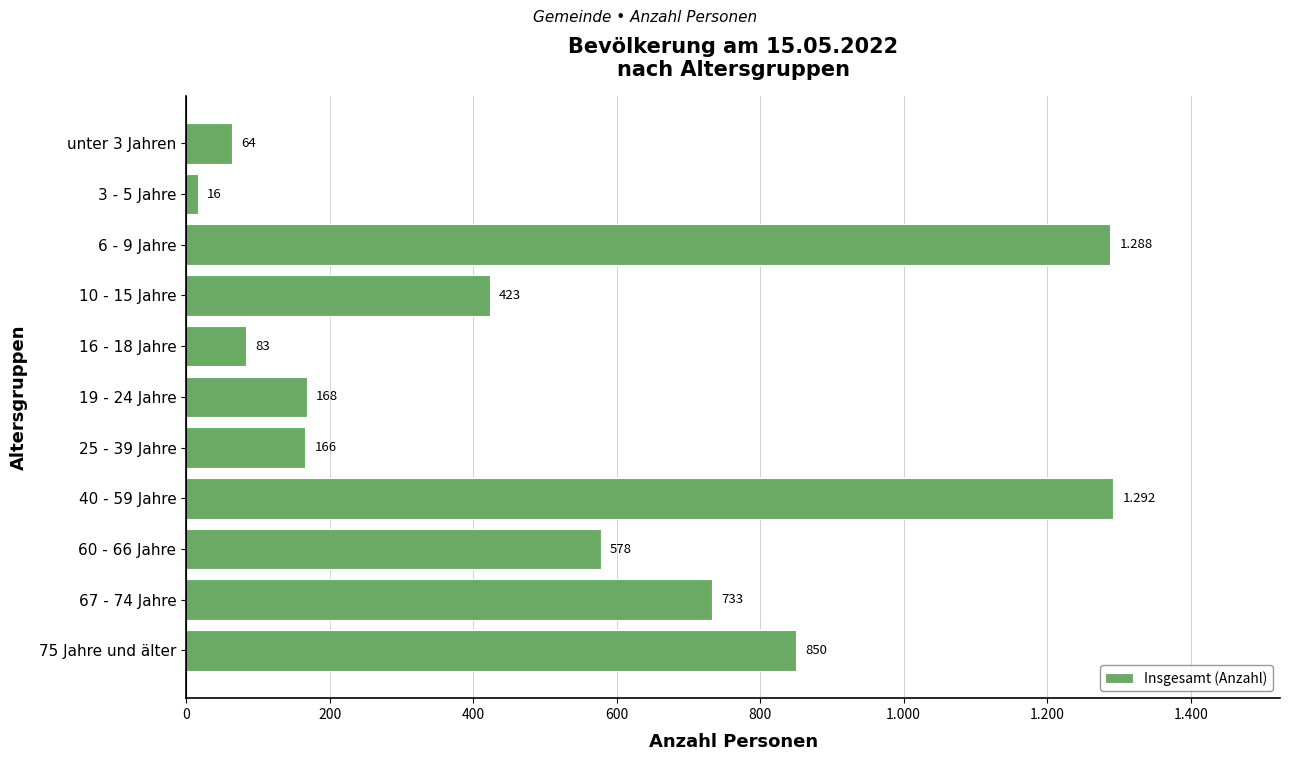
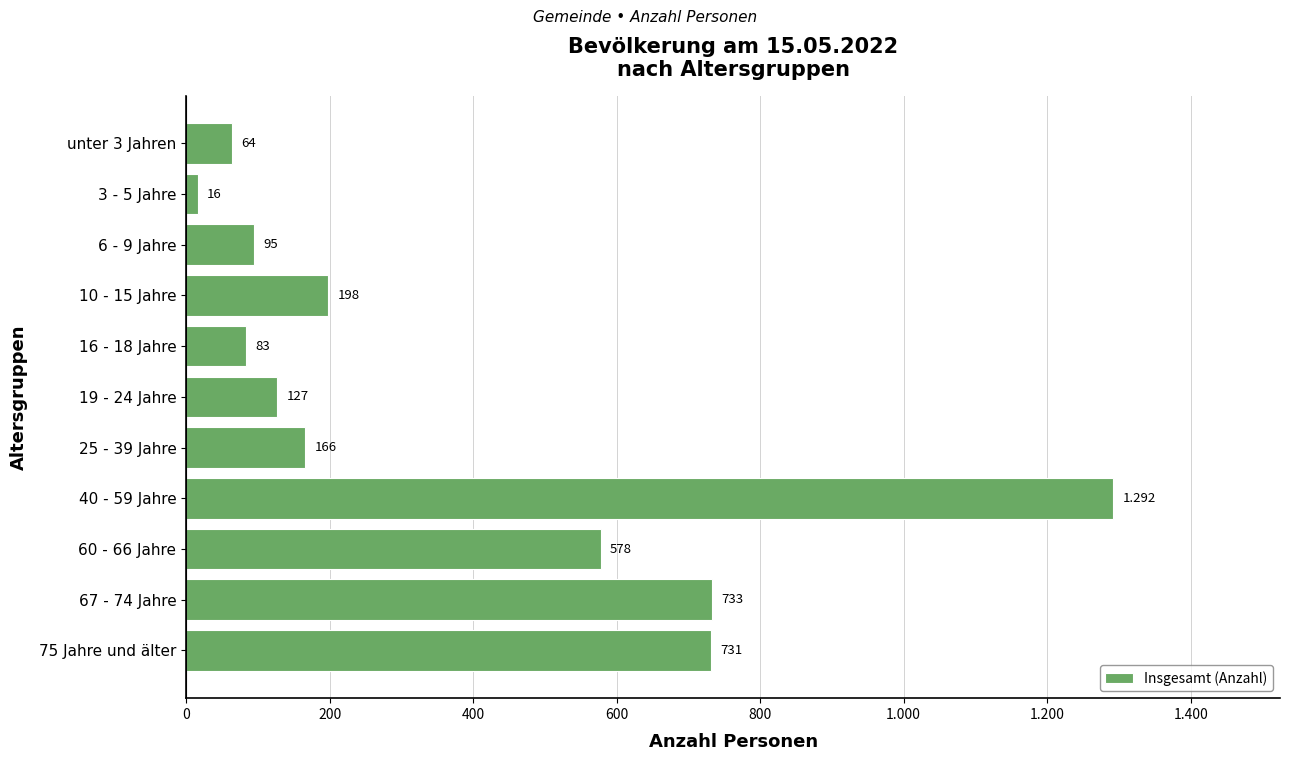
  {
    "unter 3 Jahren": 64,
    "3 - 5 Jahre": 16,
-   "6 - 9 Jahre": 1.288,
-   "10 - 15 Jahre": 423,
+   "6 - 9 Jahre": 95,
+   "10 - 15 Jahre": 198,
    "16 - 18 Jahre": 83,
-   "19 - 24 Jahre": 168,
+   "19 - 24 Jahre": 127,
    "25 - 39 Jahre": 166,
    "60 - 66 Jahre": 578,
    "67 - 74 Jahre": 733,
-   "75 Jahre und älter": 850
+   "75 Jahre und älter": 731
  }
